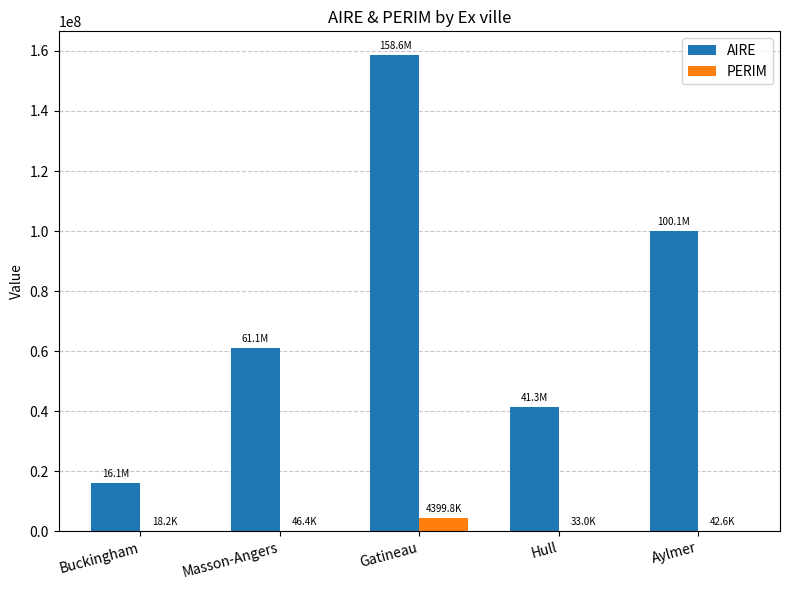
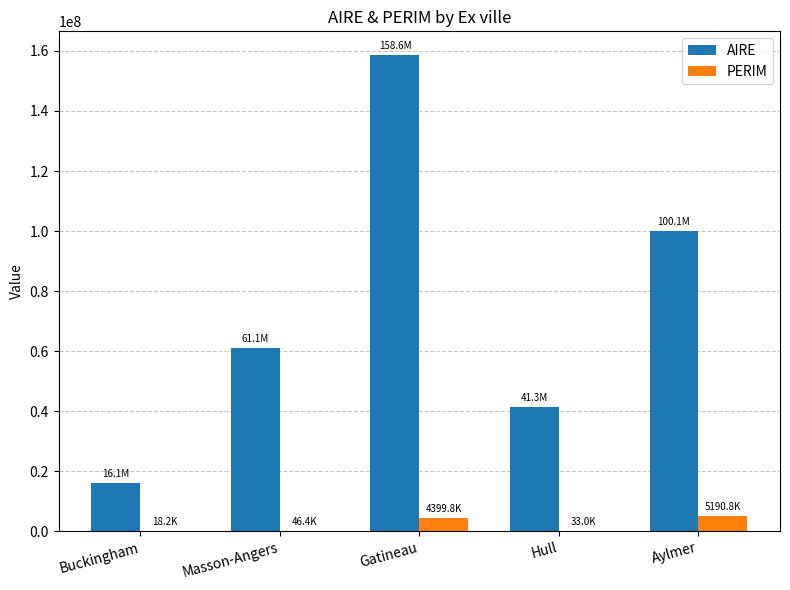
  {
    "AIRE": {
      "Buckingham": "16.1M",
      "Masson-Angers": "61.1M",
      "Gatineau": "158.6M",
      "Hull": "41.3M",
      "Aylmer": "100.1M"
    },
    "PERIM": {
      "Buckingham": "18.2K",
      "Masson-Angers": "46.4K",
      "Gatineau": "4399.8K",
      "Hull": "33.0K",
-     "Aylmer": "42.6K"
+     "Aylmer": "5190.8K"
    }
  }
